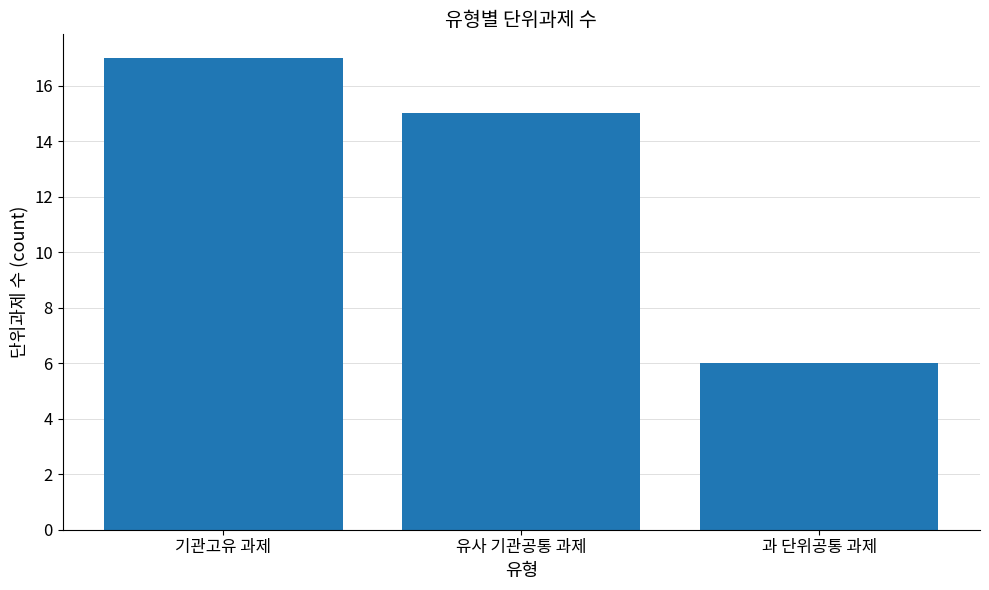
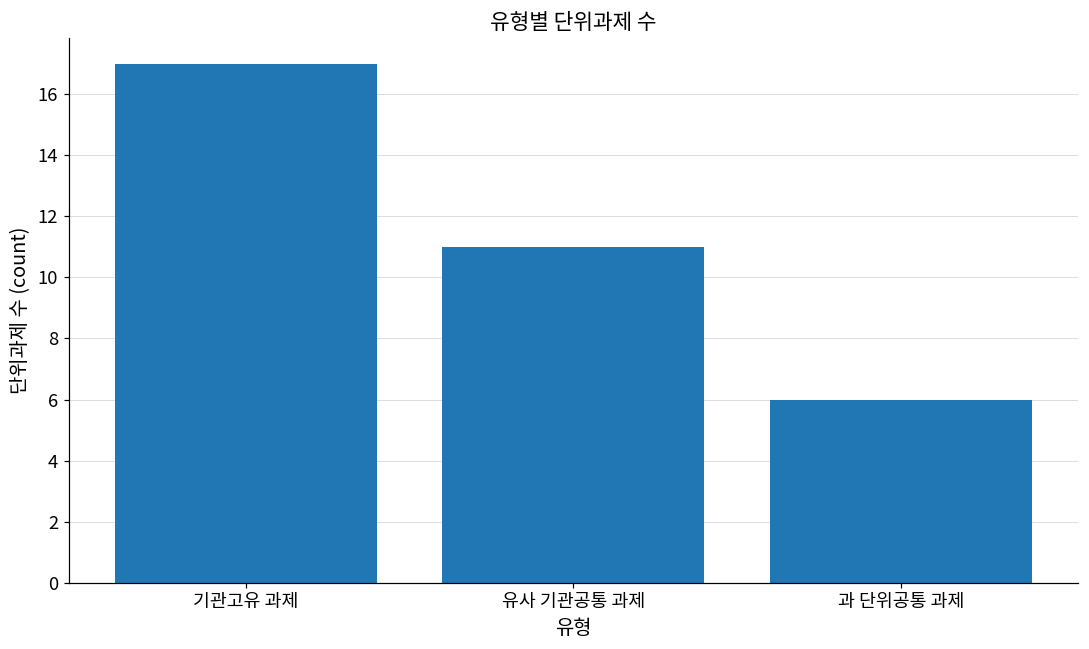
  {
    "기관고유 과제": 17,
-   "유사 기관공통 과제": 15,
+   "유사 기관공통 과제": 11,
    "과 단위공통 과제": 6
  }
